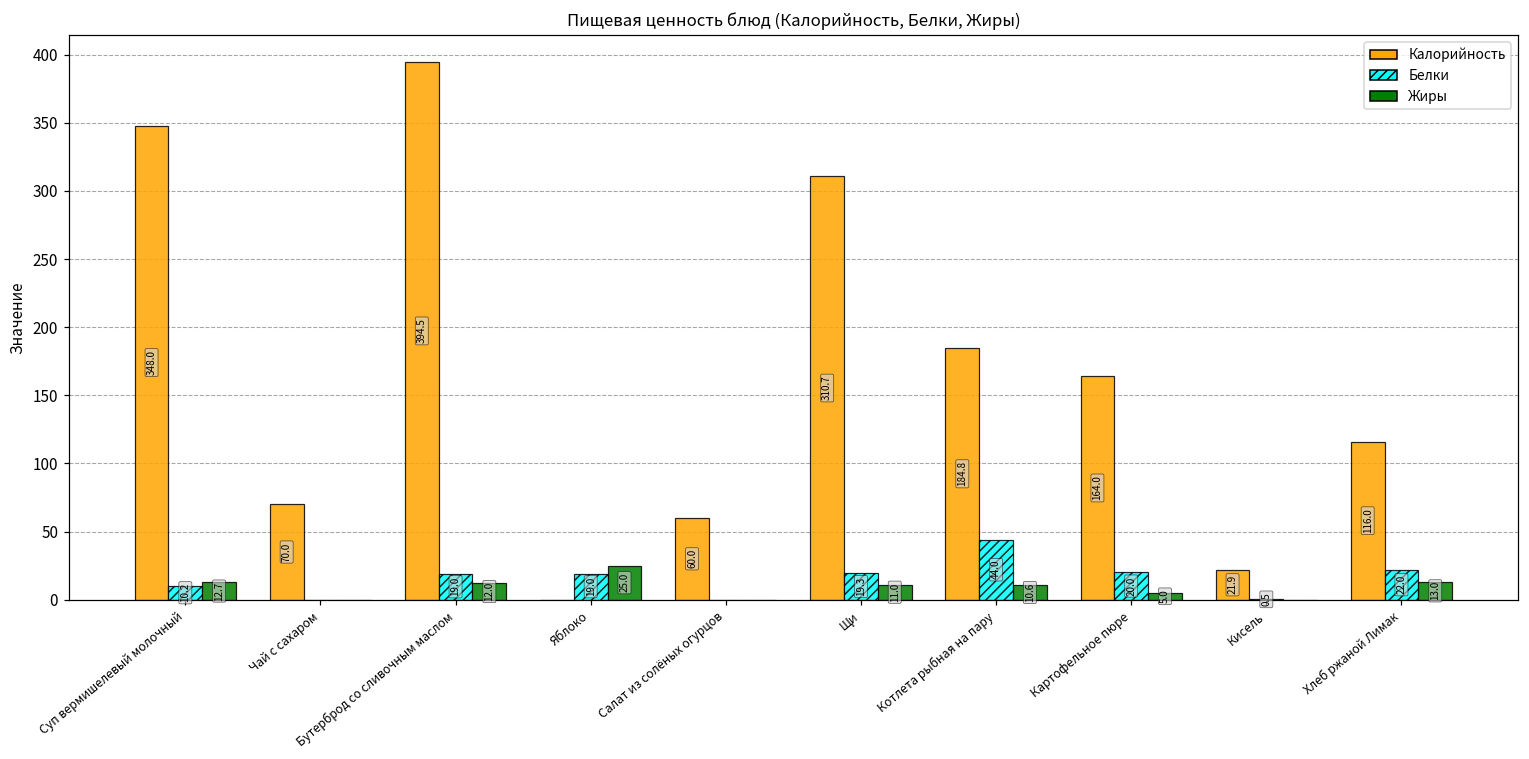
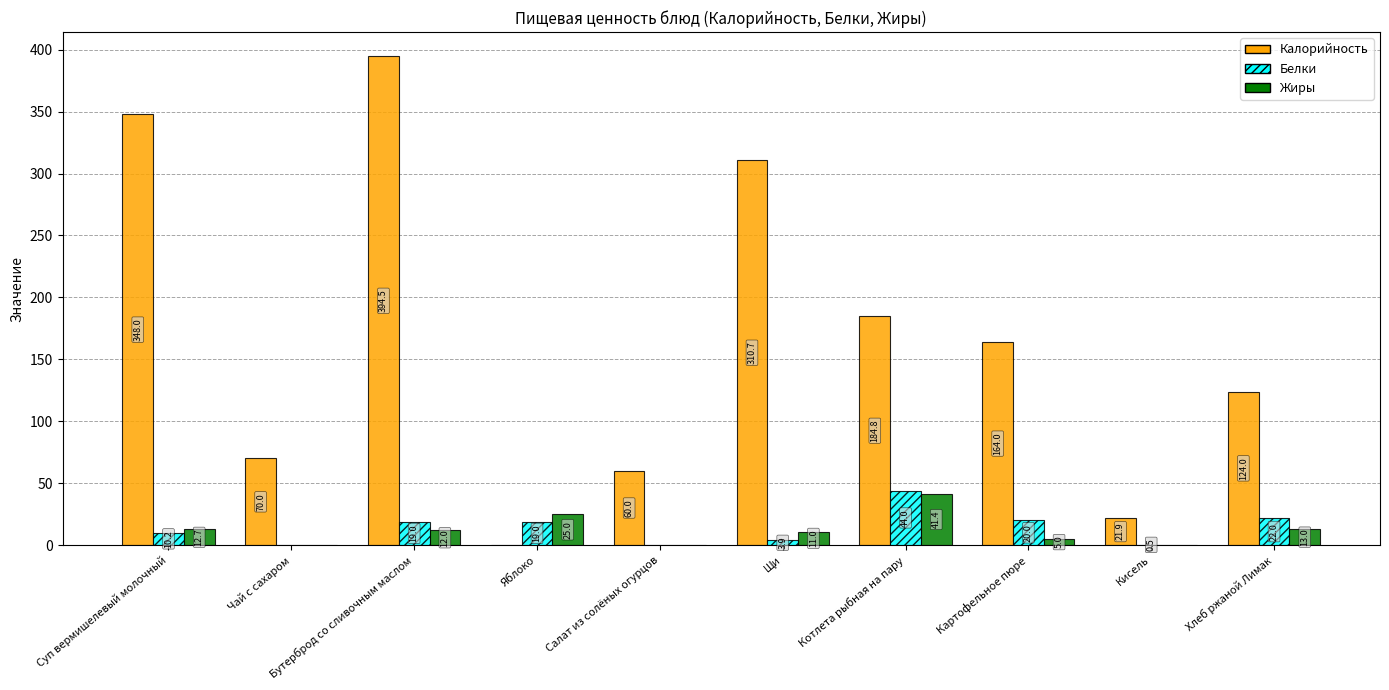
  {
    "Калорийность": {
-     "Хлеб ржаной Лимак": 116.0
+     "Хлеб ржаной Лимак": 124.0
    },
    "Белки": {
-     "Щи": 19.3
+     "Щи": 3.9
    },
    "Жиры": {
-     "Котлета рыбная на пару": 10.6
+     "Котлета рыбная на пару": 41.4
    }
  }
